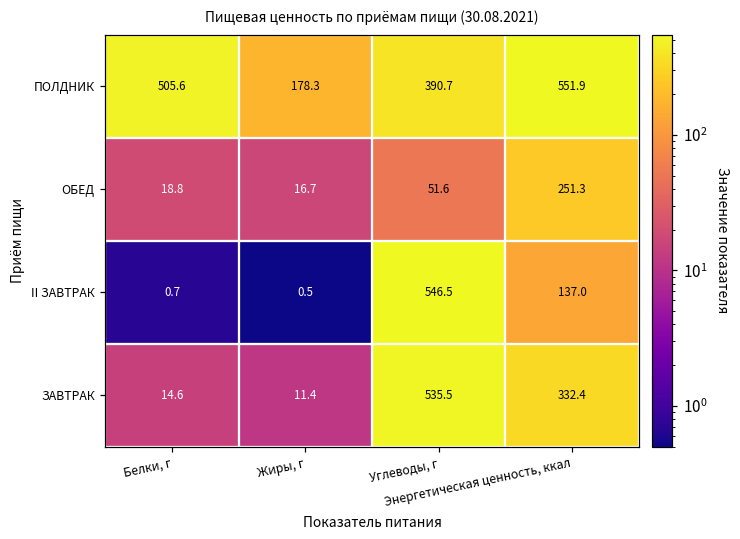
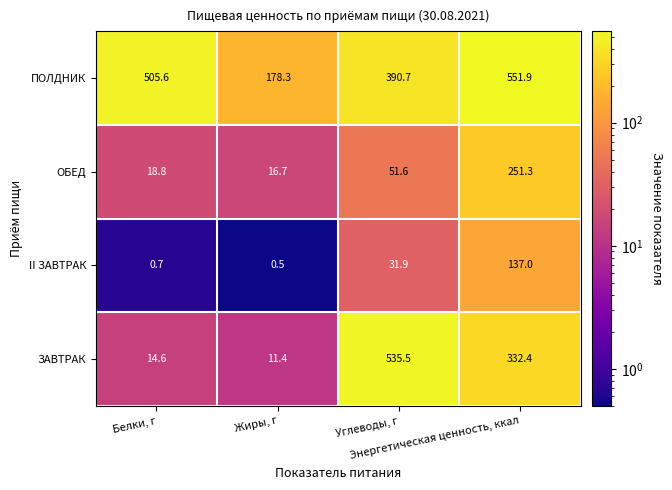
  {
    "ПОЛДНИК": {
      "Белки, г": 505.6,
      "Жиры, г": 178.3,
      "Углеводы, г": 390.7,
      "Энергетическая ценность, ккал": 551.9
    },
    "ОБЕД": {
      "Белки, г": 18.8,
      "Жиры, г": 16.7,
      "Углеводы, г": 51.6,
      "Энергетическая ценность, ккал": 251.3
    },
    "II ЗАВТРАК": {
      "Белки, г": 0.7,
      "Жиры, г": 0.5,
-     "Углеводы, г": 546.5,
+     "Углеводы, г": 31.9,
      "Энергетическая ценность, ккал": 137.0
    },
    "ЗАВТРАК": {
      "Белки, г": 14.6,
      "Жиры, г": 11.4,
      "Углеводы, г": 535.5,
      "Энергетическая ценность, ккал": 332.4
    }
  }
